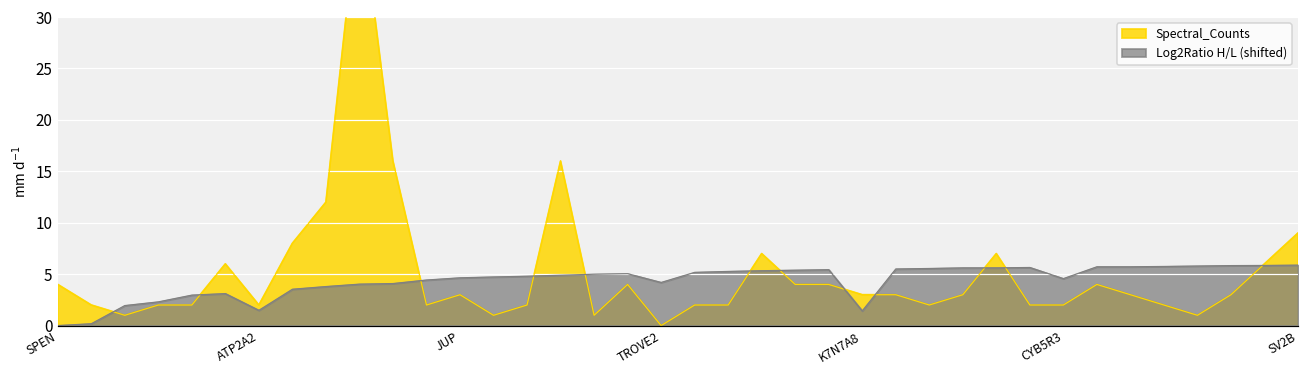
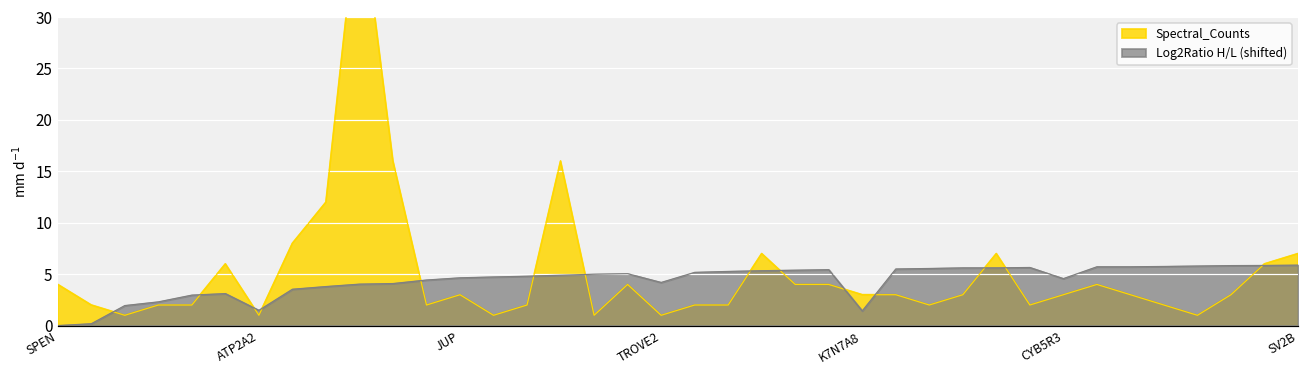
  {
    "Spectral_Counts": {
      "SPEN": 4,
-     "ATP2A2": 2,
+     "ATP2A2": 1,
      "JUP": 3,
-     "TROVE2": 0,
+     "TROVE2": 1,
      "K7N7A8": 3,
-     "CYB5R3": 2,
-     "SV2B": 9
+     "CYB5R3": 3,
+     "SV2B": 7
    },
    "Log2Ratio H/L (shifted)": {
      "SPEN": 0,
      "ATP2A2": 1,
      "JUP": 5,
      "TROVE2": 4,
      "K7N7A8": 1,
      "CYB5R3": 5,
      "SV2B": 6
    }
  }
